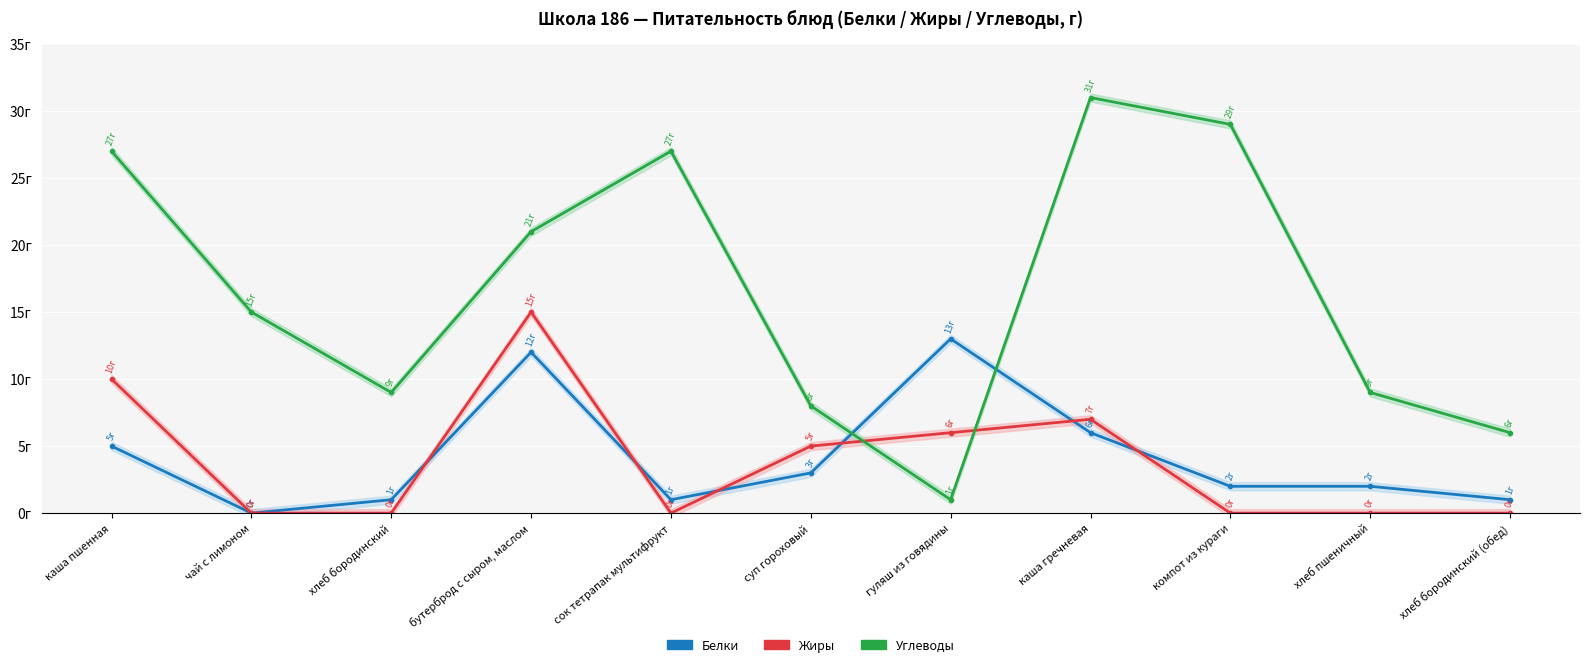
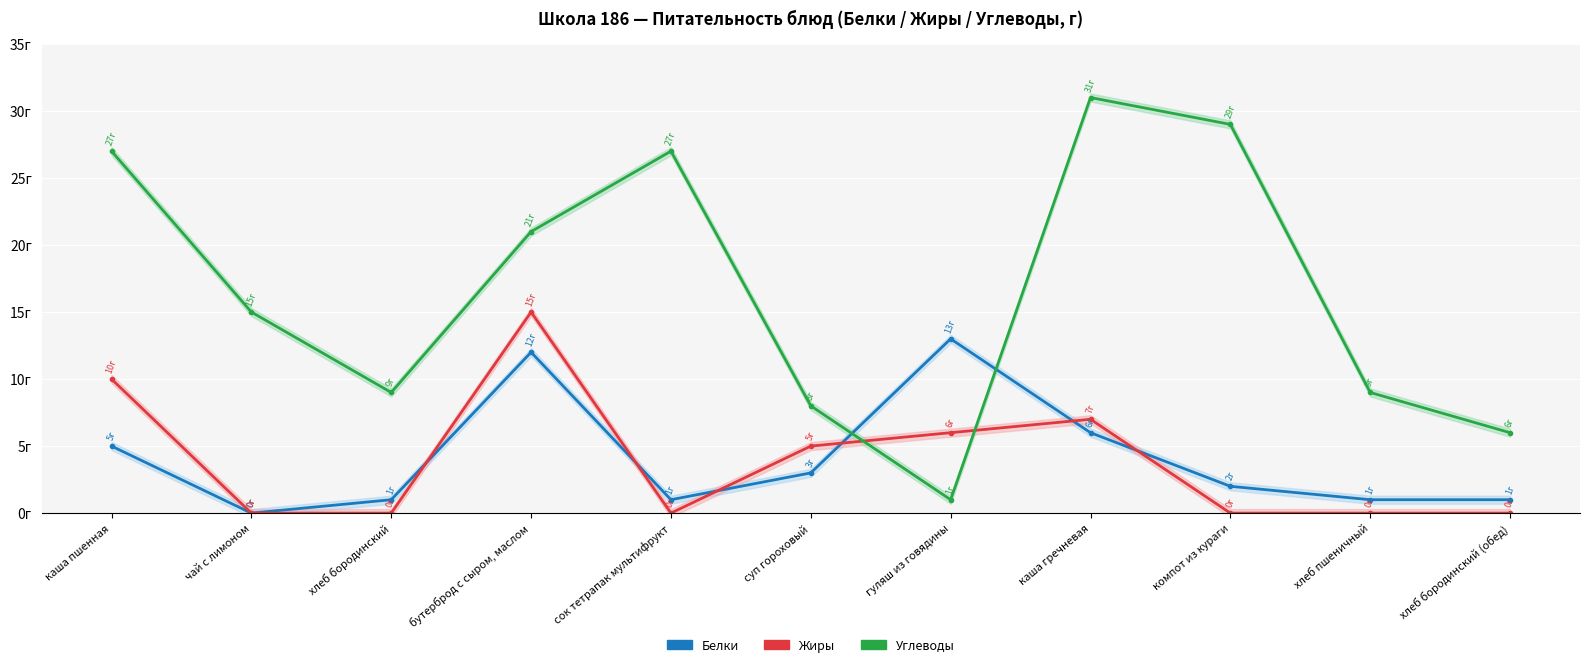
  {
    "Белки": {
      "каша пшенная": "5г",
      "бутерброд с сыром, маслом": "12г",
      "суп гороховый": "3г",
      "гуляш из говядины": "13г",
      "компот из кураги": "2г",
-     "хлеб пшеничный": "2г"
+     "хлеб пшеничный": "1г"
    },
    "Жиры": {
      "каша пшенная": "10г",
      "бутерброд с сыром, маслом": "15г",
      "суп гороховый": "5г",
      "гуляш из говядины": "6г",
      "каша гречневая": "7г",
      "компот из кураги": "0г"
    },
    "Углеводы": {
      "каша пшенная": "27г",
      "чай с лимоном": "15г",
      "хлеб бородинский": "9г",
      "бутерброд с сыром, маслом": "21г",
      "сок тетрапак мультифрукт": "27г",
      "суп гороховый": "8г",
      "каша гречневая": "31г",
      "компот из кураги": "29г",
      "хлеб пшеничный": "9г",
      "хлеб бородинский (обед)": "6г"
    }
  }
